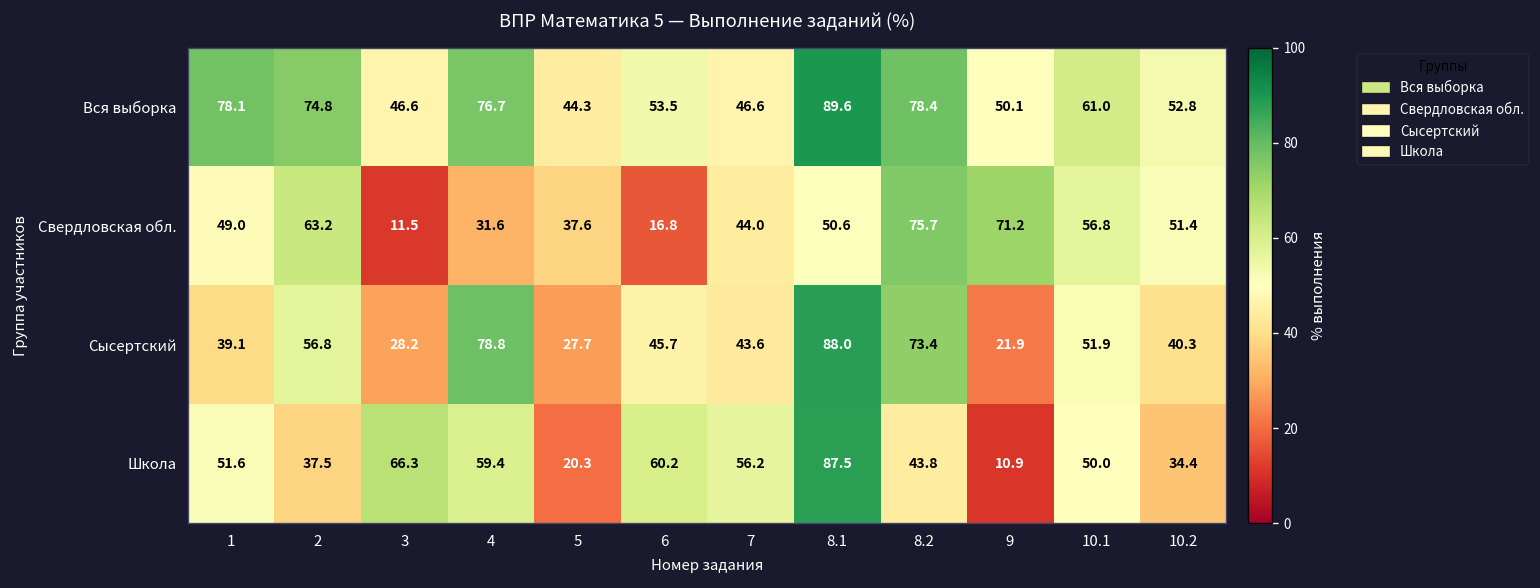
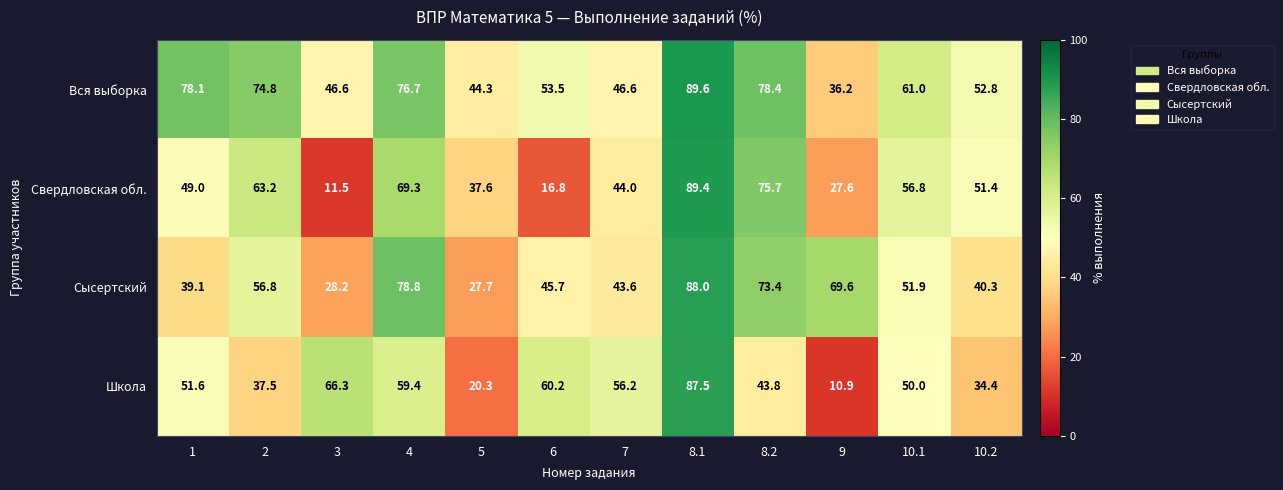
  {
    "Вся выборка": {
      "1": 78.1,
      "2": 74.8,
      "3": 46.6,
      "4": 76.7,
      "5": 44.3,
      "6": 53.5,
      "7": 46.6,
      "8.1": 89.6,
      "8.2": 78.4,
-     "9": 50.1,
+     "9": 36.2,
      "10.1": 61.0,
      "10.2": 52.8
    },
    "Свердловская обл.": {
      "1": 49.0,
      "2": 63.2,
      "3": 11.5,
-     "4": 31.6,
+     "4": 69.3,
      "5": 37.6,
      "6": 16.8,
      "7": 44.0,
-     "8.1": 50.6,
+     "8.1": 89.4,
      "8.2": 75.7,
-     "9": 71.2,
+     "9": 27.6,
      "10.1": 56.8,
      "10.2": 51.4
    },
    "Сысертский": {
      "1": 39.1,
      "2": 56.8,
      "3": 28.2,
      "4": 78.8,
      "5": 27.7,
      "6": 45.7,
      "7": 43.6,
      "8.1": 88.0,
      "8.2": 73.4,
-     "9": 21.9,
+     "9": 69.6,
      "10.1": 51.9,
      "10.2": 40.3
    },
    "Школа": {
      "1": 51.6,
      "2": 37.5,
      "3": 66.3,
      "4": 59.4,
      "5": 20.3,
      "6": 60.2,
      "7": 56.2,
      "8.1": 87.5,
      "8.2": 43.8,
      "9": 10.9,
      "10.1": 50.0,
      "10.2": 34.4
    }
  }
